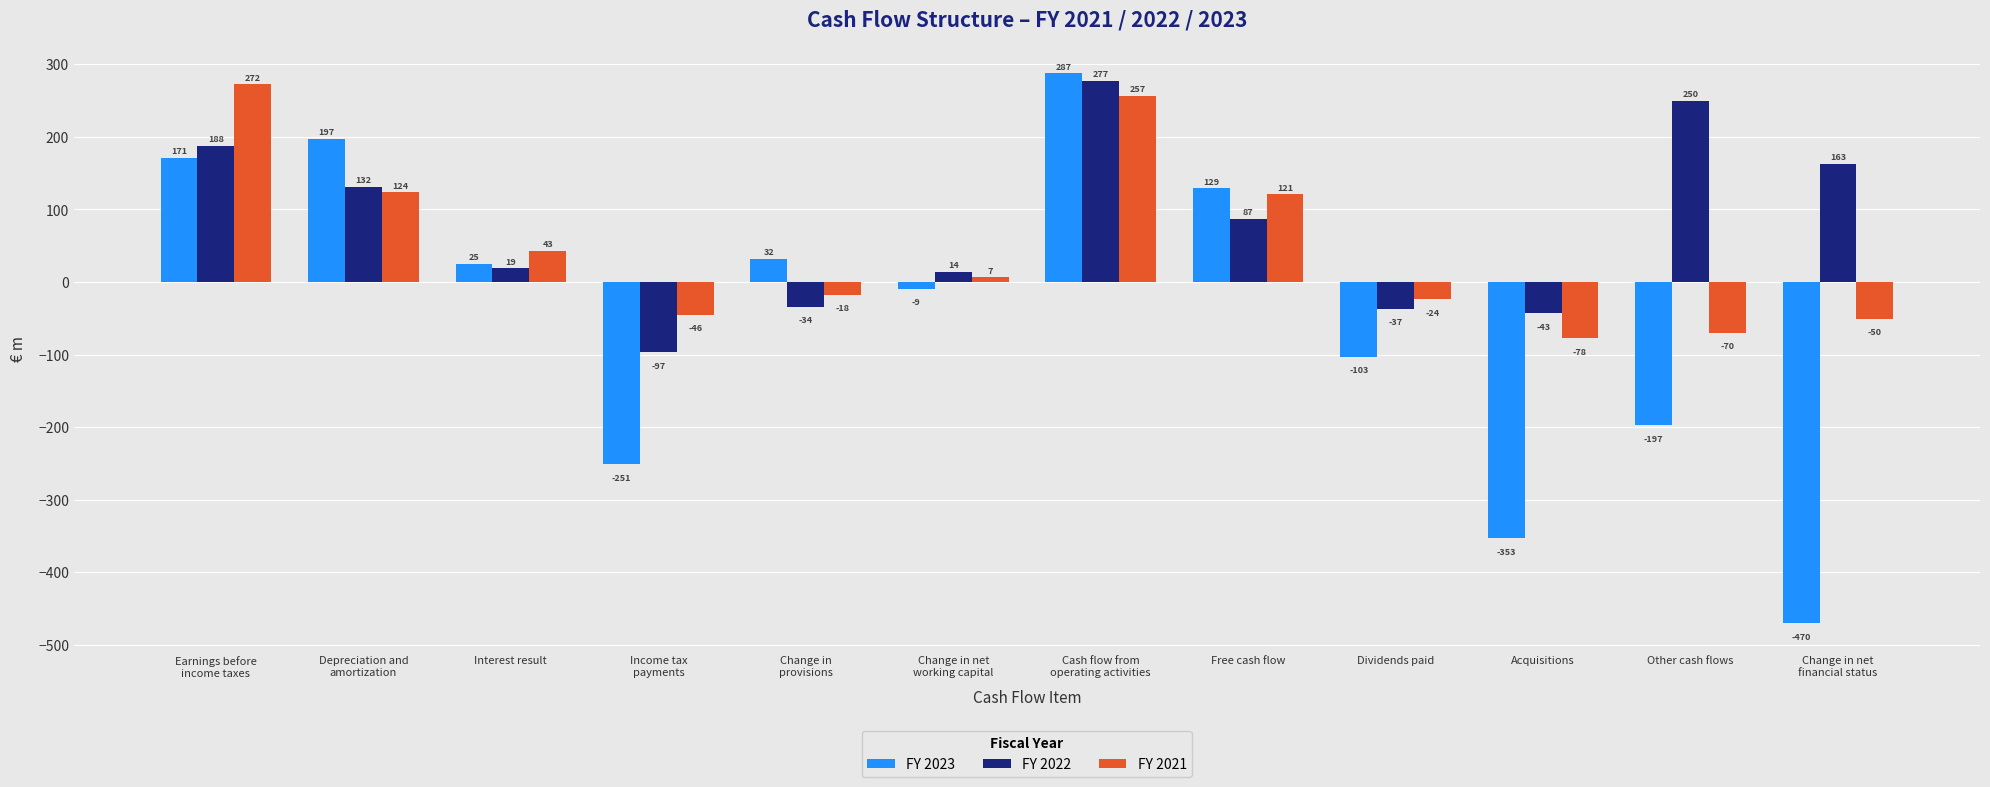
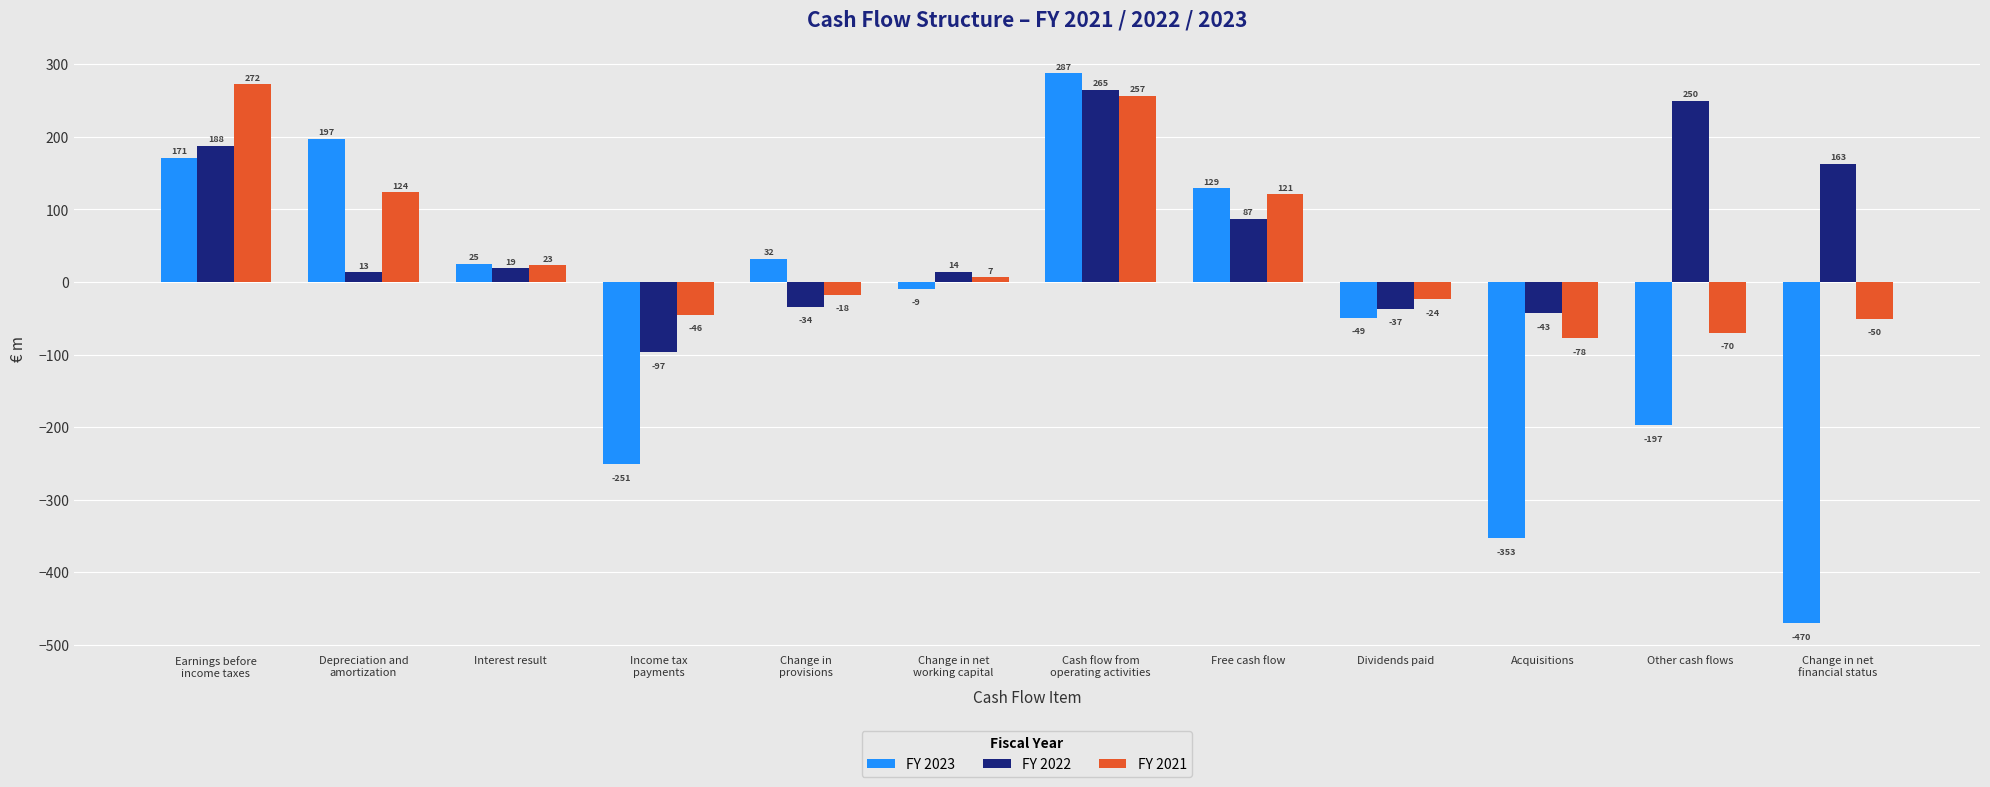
  {
    "FY 2023": {
      "Earnings before income taxes": 171,
      "Depreciation and amortization": 197,
      "Interest result": 25,
      "Income tax payments": -251,
      "Change in provisions": 32,
      "Change in net working capital": -9,
      "Cash flow from operating activities": 287,
      "Free cash flow": 129,
-     "Dividends paid": -103,
+     "Dividends paid": -49,
      "Acquisitions": -353,
      "Other cash flows": -197,
      "Change in net financial status": -470
    },
    "FY 2022": {
      "Earnings before income taxes": 188,
-     "Depreciation and amortization": 132,
+     "Depreciation and amortization": 13,
      "Interest result": 19,
      "Income tax payments": -97,
      "Change in provisions": -34,
      "Change in net working capital": 14,
-     "Cash flow from operating activities": 277,
+     "Cash flow from operating activities": 265,
      "Free cash flow": 87,
      "Dividends paid": -37,
      "Acquisitions": -43,
      "Other cash flows": 250,
      "Change in net financial status": 163
    },
    "FY 2021": {
      "Earnings before income taxes": 272,
      "Depreciation and amortization": 124,
-     "Interest result": 43,
+     "Interest result": 23,
      "Income tax payments": -46,
      "Change in provisions": -18,
      "Change in net working capital": 7,
      "Cash flow from operating activities": 257,
      "Free cash flow": 121,
      "Dividends paid": -24,
      "Acquisitions": -78,
      "Other cash flows": -70,
      "Change in net financial status": -50
    }
  }
